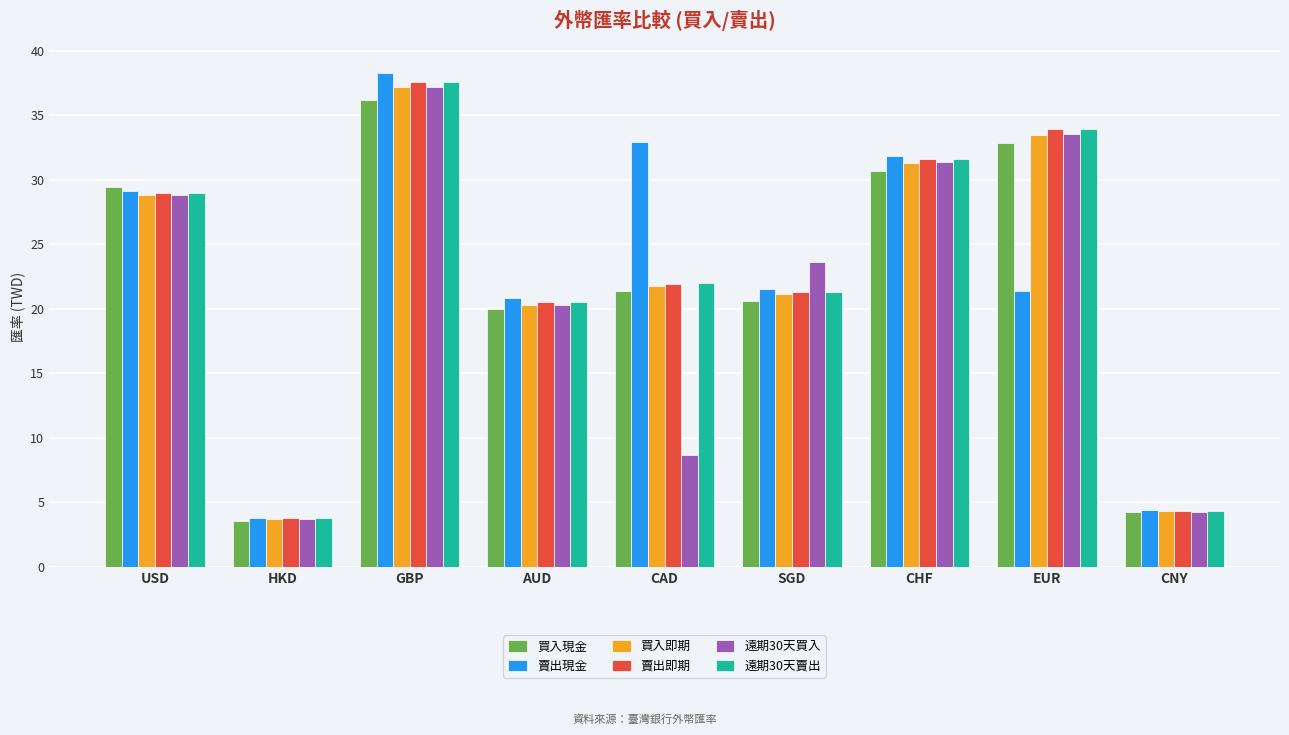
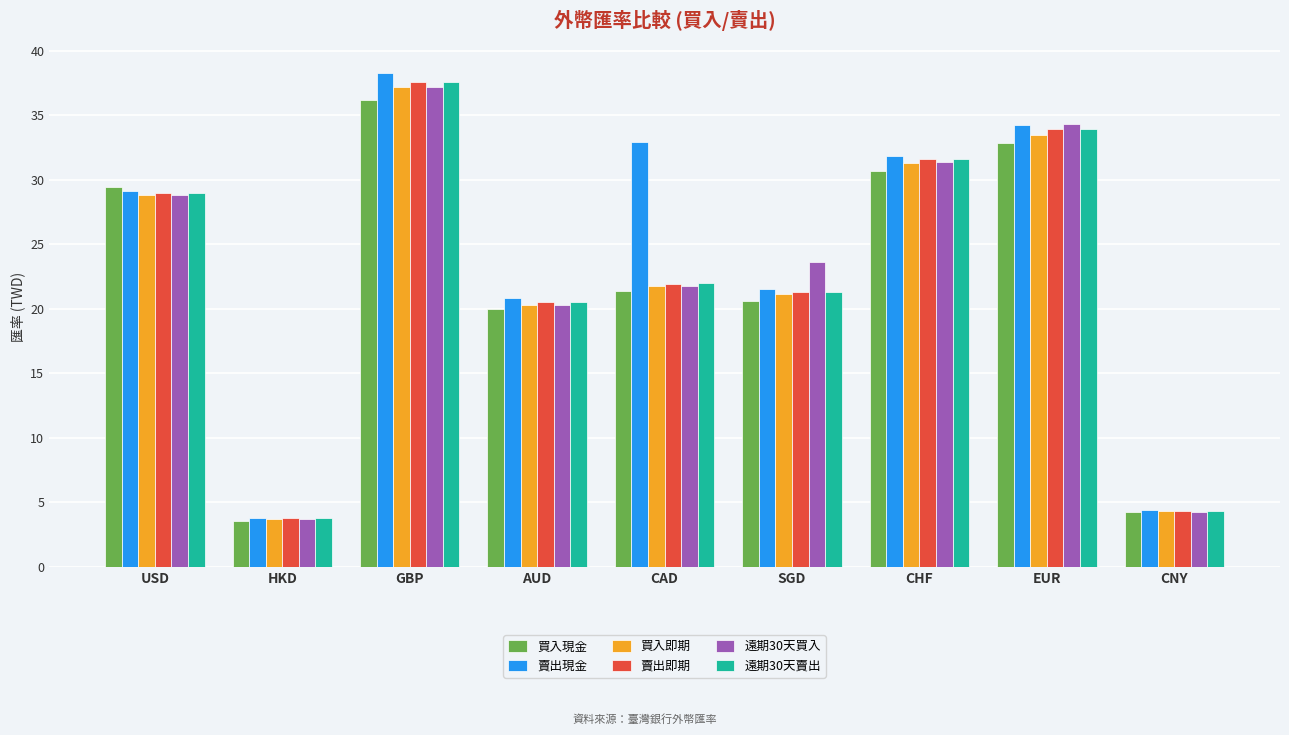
  {
    "買入現金": {
      "USD": 29.5,
      "HKD": 3.6,
      "GBP": 36.2,
      "AUD": 20.0,
      "CAD": 21.4,
      "SGD": 20.6,
      "CHF": 30.7,
      "EUR": 32.9,
      "CNY": 4.2
    },
    "賣出現金": {
      "USD": 29.2,
      "HKD": 3.8,
      "GBP": 38.3,
      "AUD": 20.8,
      "CAD": 32.9,
      "SGD": 21.5,
      "CHF": 31.9,
-     "EUR": 21.4,
+     "EUR": 34.2,
      "CNY": 4.4
    },
    "買入即期": {
      "USD": 28.8,
      "HKD": 3.7,
      "GBP": 37.2,
      "AUD": 20.3,
      "CAD": 21.8,
      "SGD": 21.1,
      "CHF": 31.3,
      "EUR": 33.5,
      "CNY": 4.3
    },
    "賣出即期": {
      "USD": 28.9,
      "HKD": 3.8,
      "GBP": 37.6,
      "AUD": 20.5,
      "CAD": 22.0,
      "SGD": 21.3,
      "CHF": 31.6,
      "EUR": 33.9,
      "CNY": 4.3
    },
    "遠期30天買入": {
      "USD": 28.8,
      "HKD": 3.7,
      "GBP": 37.2,
      "AUD": 20.3,
-     "CAD": 8.7,
+     "CAD": 21.8,
      "SGD": 23.6,
      "CHF": 31.4,
-     "EUR": 33.5,
+     "EUR": 34.4,
      "CNY": 4.3
    },
    "遠期30天賣出": {
      "USD": 28.9,
      "HKD": 3.8,
      "GBP": 37.6,
      "AUD": 20.5,
      "CAD": 22.0,
      "SGD": 21.3,
      "CHF": 31.6,
      "EUR": 33.9,
      "CNY": 4.3
    }
  }
